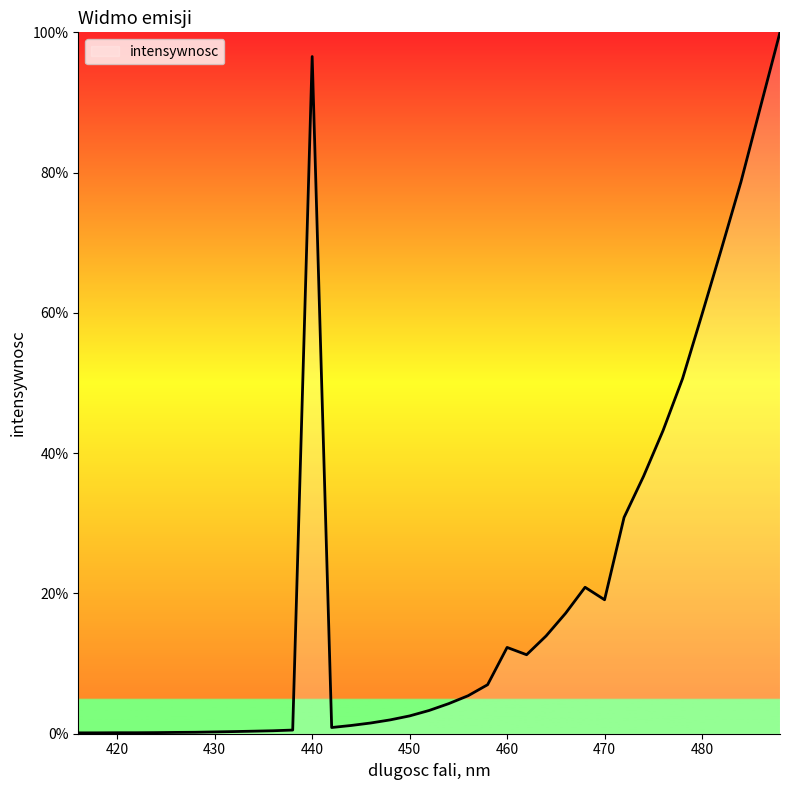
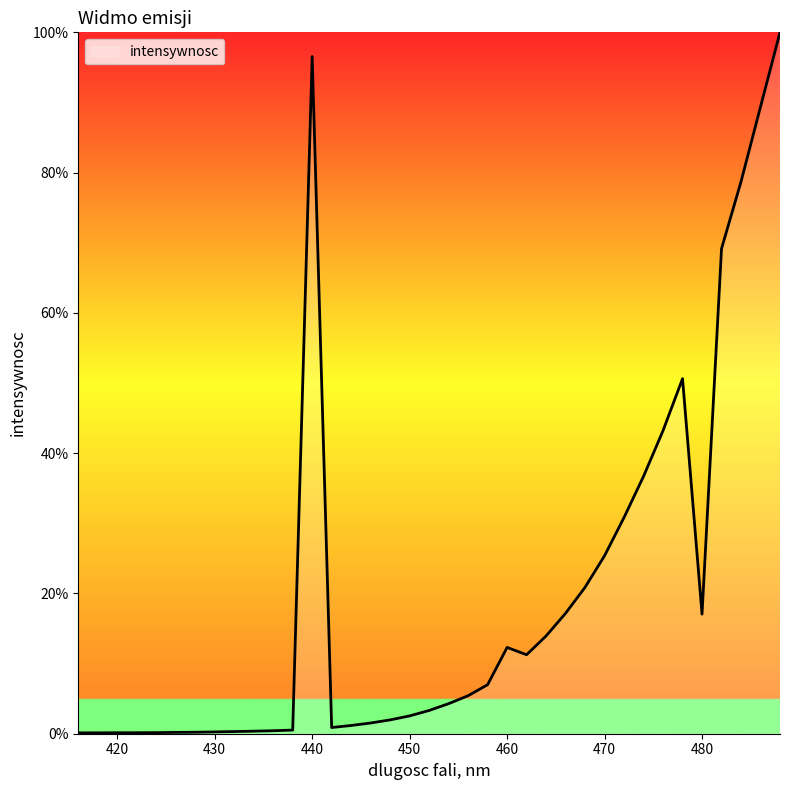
  {
    "420": "0%",
    "430": "0%",
    "440": "97%",
    "450": "3%",
    "460": "12%",
-   "470": "19%",
-   "480": "60%"
+   "470": "25%",
+   "480": "17%"
  }
